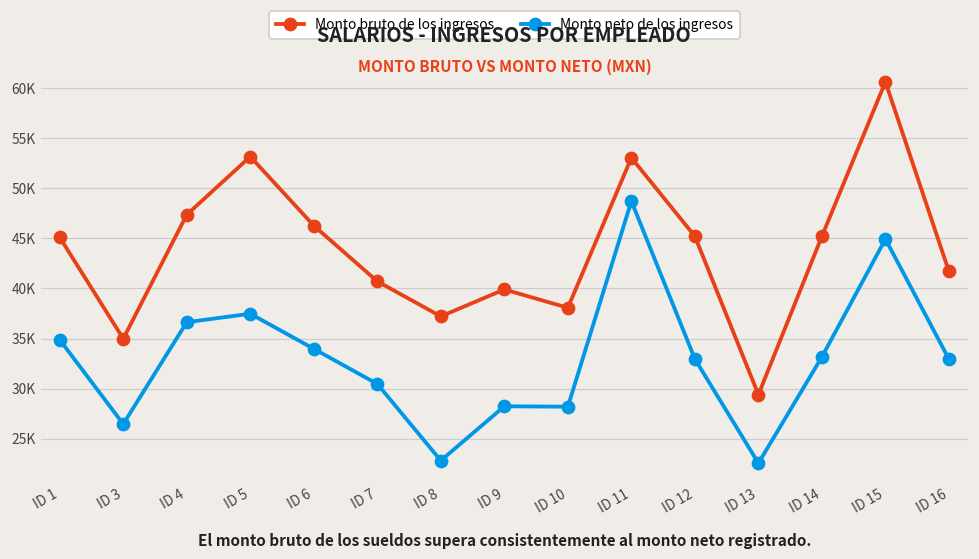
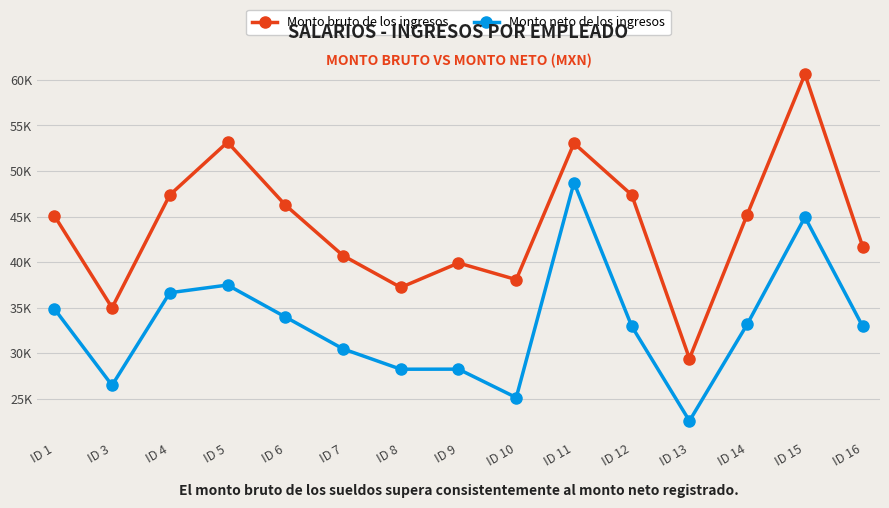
  {
    "Monto bruto de los ingresos": {
      "ID 1": 45000,
      "ID 3": 35000,
      "ID 4": 47000,
      "ID 5": 53000,
      "ID 6": 46000,
      "ID 7": 41000,
      "ID 8": 37000,
      "ID 9": 40000,
      "ID 10": 38000,
      "ID 11": 53000,
-     "ID 12": 45000,
+     "ID 12": 47000,
      "ID 13": 29000,
      "ID 14": 45000,
      "ID 15": 61000,
      "ID 16": 42000
    },
    "Monto neto de los ingresos": {
      "ID 1": 35000,
      "ID 3": 26000,
      "ID 4": 37000,
      "ID 5": 37000,
      "ID 6": 34000,
      "ID 7": 30000,
-     "ID 8": 23000,
+     "ID 8": 28000,
      "ID 9": 28000,
-     "ID 10": 28000,
+     "ID 10": 25000,
      "ID 11": 49000,
      "ID 12": 33000,
      "ID 13": 23000,
      "ID 14": 33000,
      "ID 15": 45000,
      "ID 16": 33000
    }
  }
